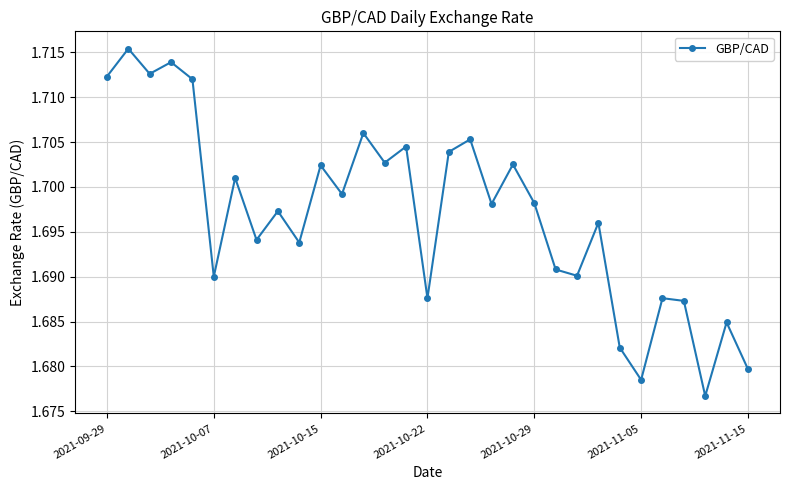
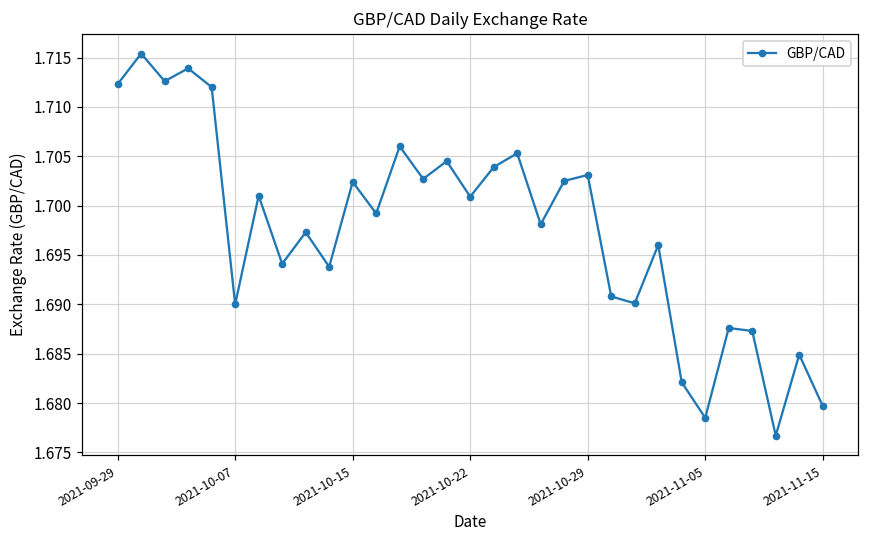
  {
    "2021-09-29": 1.712,
    "2021-10-07": 1.690,
    "2021-10-15": 1.702,
-   "2021-10-22": 1.688,
-   "2021-10-29": 1.698,
+   "2021-10-22": 1.701,
+   "2021-10-29": 1.703,
    "2021-11-05": 1.679,
    "2021-11-15": 1.680
  }
